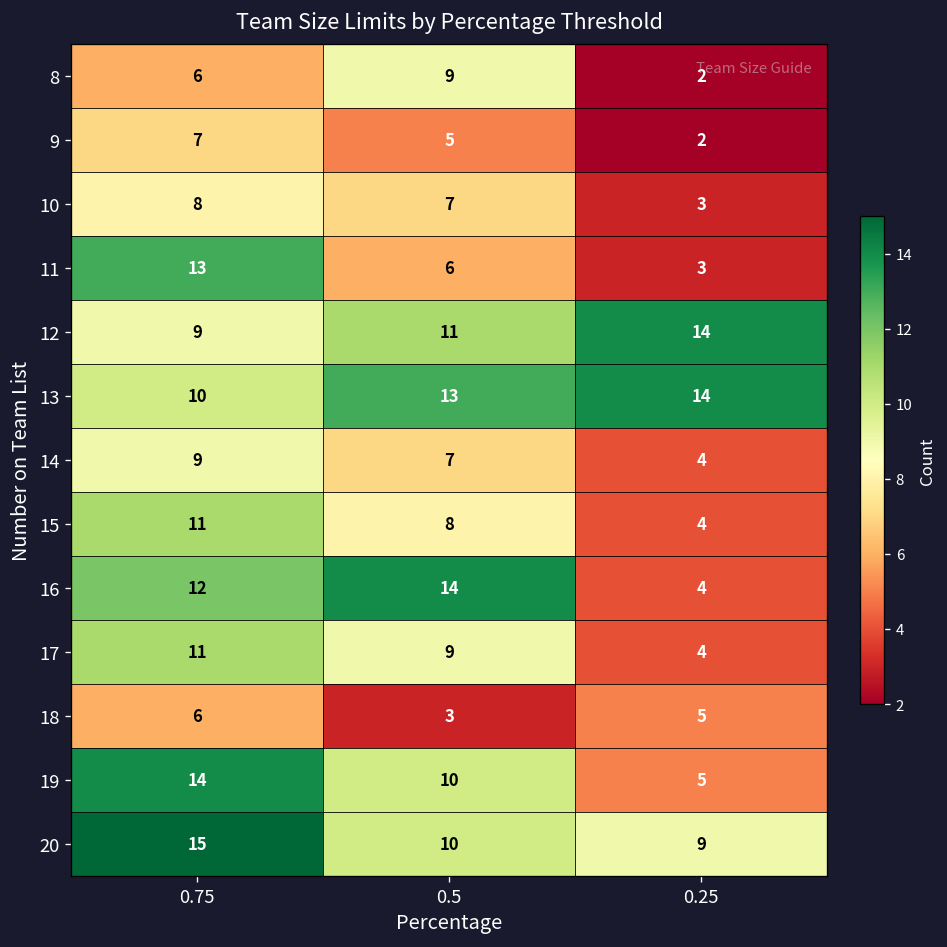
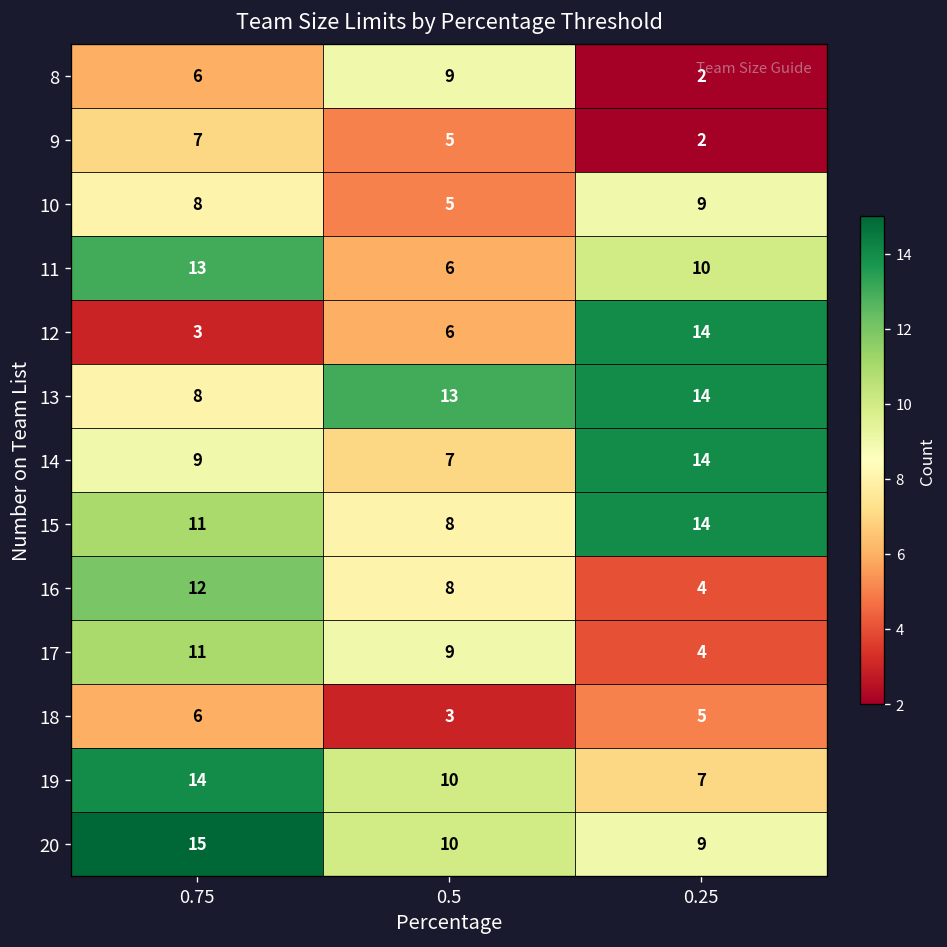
  {
    "8": {
      "0.75": 6,
      "0.5": 9
    },
    "9": {
      "0.75": 7,
      "0.5": 5,
      "0.25": 2
    },
    "10": {
      "0.75": 8,
-     "0.5": 7,
-     "0.25": 3
+     "0.5": 5,
+     "0.25": 9
    },
    "11": {
      "0.75": 13,
      "0.5": 6,
-     "0.25": 3
+     "0.25": 10
    },
    "12": {
-     "0.75": 9,
-     "0.5": 11,
+     "0.75": 3,
+     "0.5": 6,
      "0.25": 14
    },
    "13": {
-     "0.75": 10,
+     "0.75": 8,
      "0.5": 13,
      "0.25": 14
    },
    "14": {
      "0.75": 9,
      "0.5": 7,
-     "0.25": 4
+     "0.25": 14
    },
    "15": {
      "0.75": 11,
      "0.5": 8,
-     "0.25": 4
+     "0.25": 14
    },
    "16": {
      "0.75": 12,
-     "0.5": 14,
+     "0.5": 8,
      "0.25": 4
    },
    "17": {
      "0.75": 11,
      "0.5": 9,
      "0.25": 4
    },
    "18": {
      "0.75": 6,
      "0.5": 3,
      "0.25": 5
    },
    "19": {
      "0.75": 14,
      "0.5": 10,
-     "0.25": 5
+     "0.25": 7
    },
    "20": {
      "0.75": 15,
      "0.5": 10,
      "0.25": 9
    }
  }
